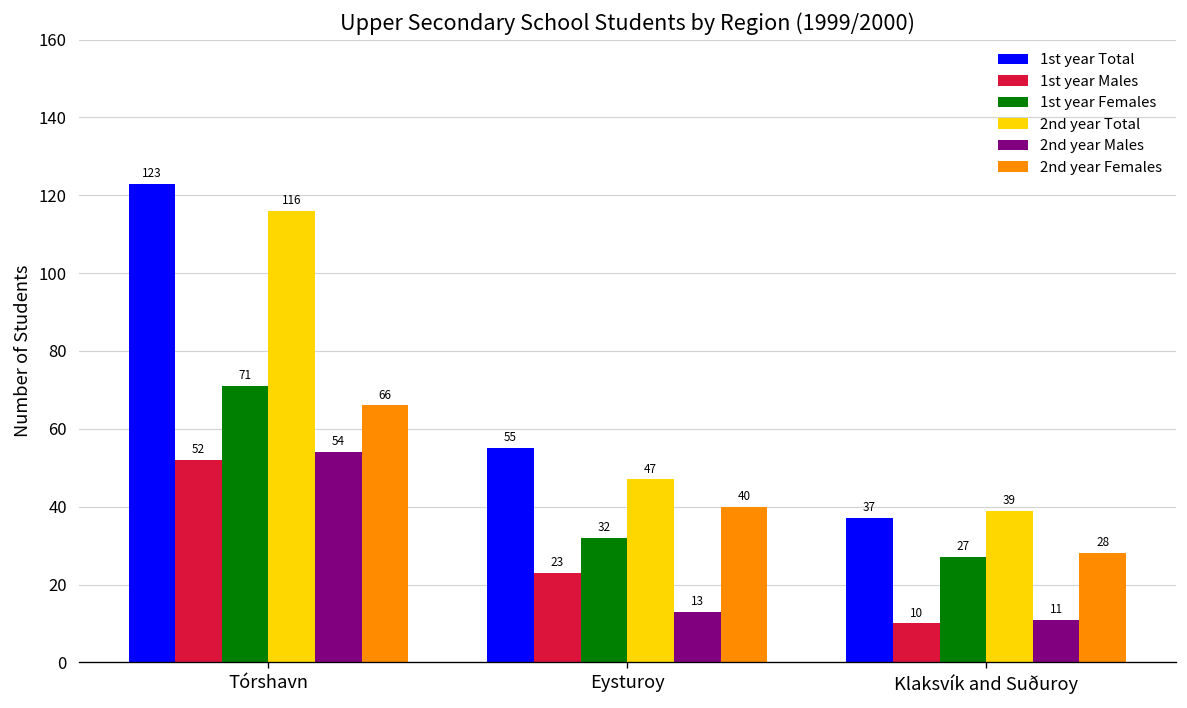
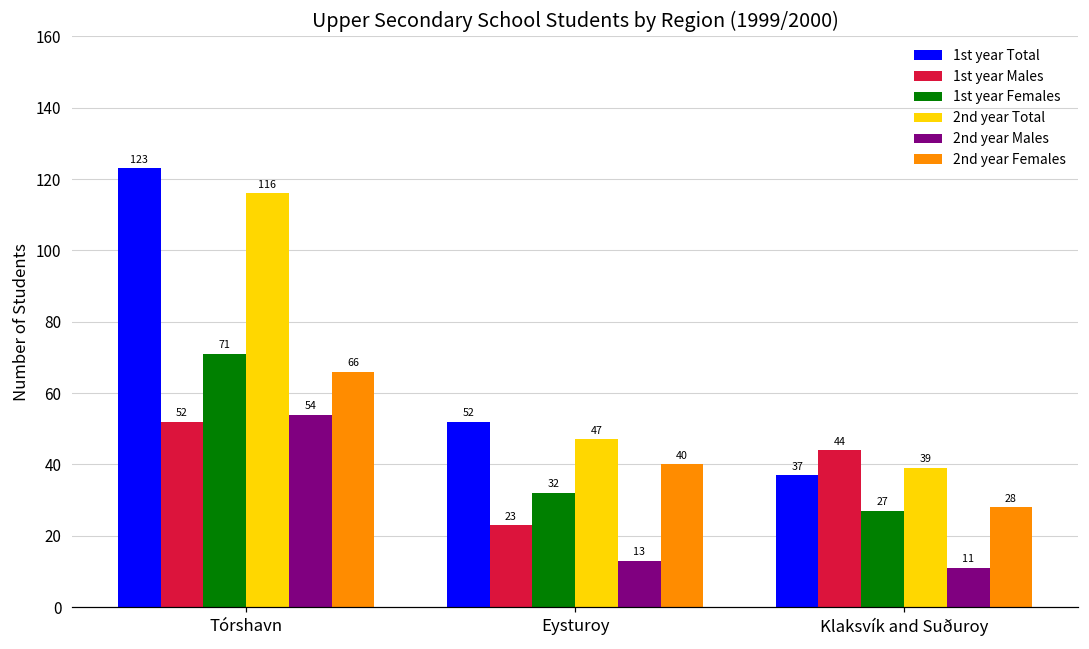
  {
    "1st year Total": {
      "Tórshavn": 123,
-     "Eysturoy": 55,
+     "Eysturoy": 52,
      "Klaksvík and Suðuroy": 37
    },
    "1st year Males": {
      "Tórshavn": 52,
      "Eysturoy": 23,
-     "Klaksvík and Suðuroy": 10
+     "Klaksvík and Suðuroy": 44
    },
    "1st year Females": {
      "Tórshavn": 71,
      "Eysturoy": 32,
      "Klaksvík and Suðuroy": 27
    },
    "2nd year Total": {
      "Tórshavn": 116,
      "Eysturoy": 47,
      "Klaksvík and Suðuroy": 39
    },
    "2nd year Males": {
      "Tórshavn": 54,
      "Eysturoy": 13,
      "Klaksvík and Suðuroy": 11
    },
    "2nd year Females": {
      "Tórshavn": 66,
      "Eysturoy": 40,
      "Klaksvík and Suðuroy": 28
    }
  }
